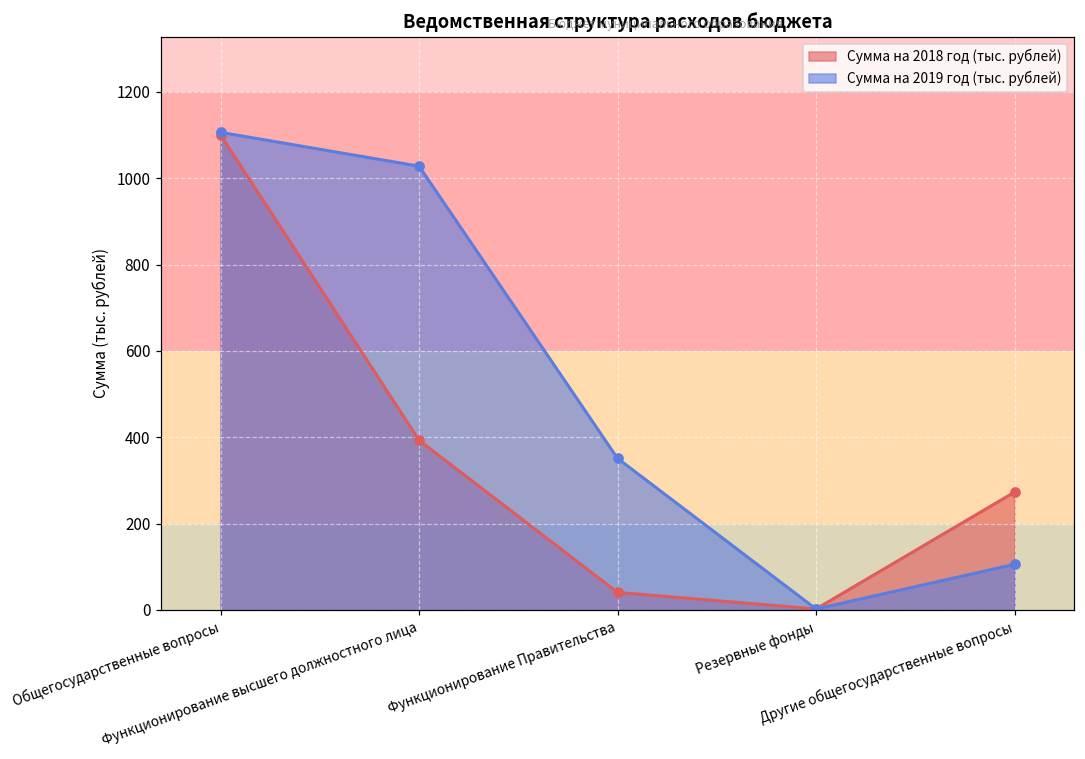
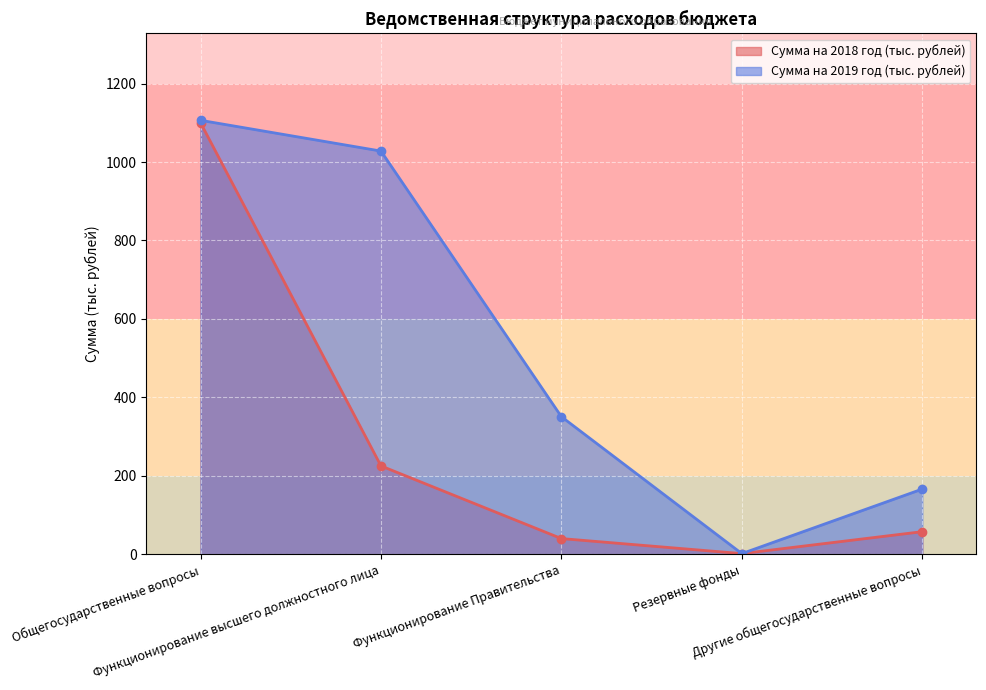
  {
    "Сумма на 2018 год (тыс. рублей)": {
-     "Функционирование высшего должностного лица": 390,
+     "Функционирование высшего должностного лица": 230,
      "Функционирование Правительства": 40,
-     "Другие общегосударственные вопросы": 270
+     "Другие общегосударственные вопросы": 60
    },
    "Сумма на 2019 год (тыс. рублей)": {
      "Функционирование высшего должностного лица": 1030,
      "Функционирование Правительства": 350,
-     "Другие общегосударственные вопросы": 110
+     "Другие общегосударственные вопросы": 170
    }
  }
